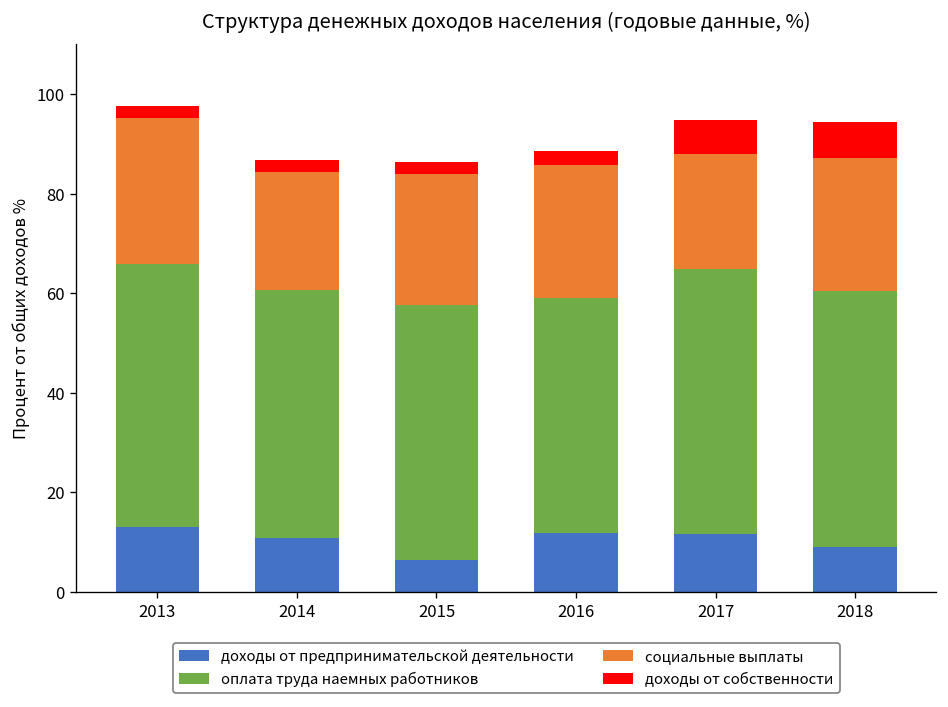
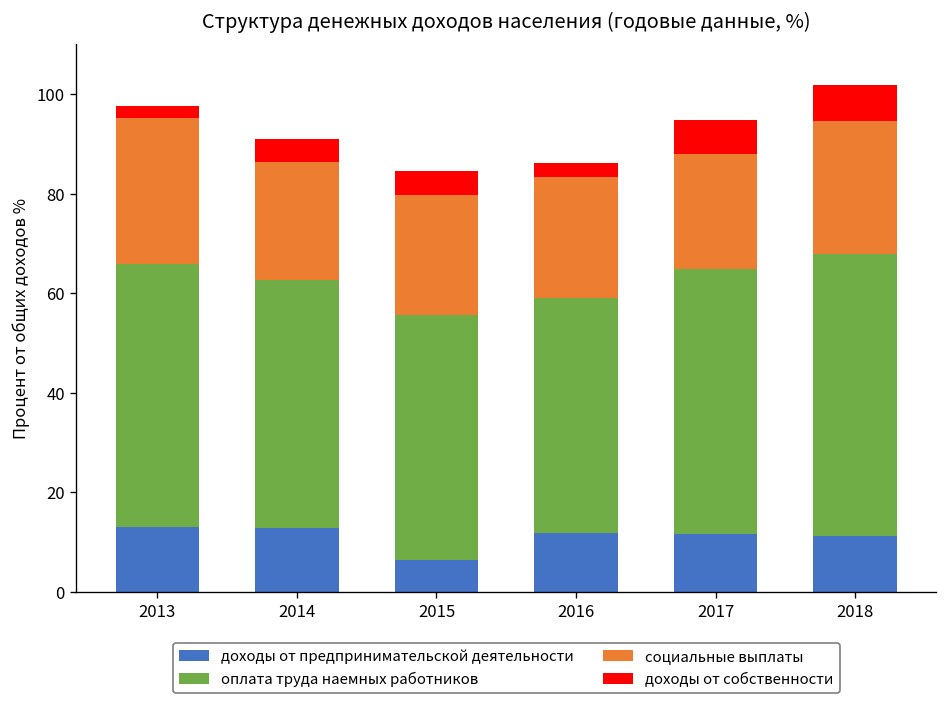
  {
    "доходы от предпринимательской деятельности": {
      "2013": 13,
-     "2014": 11,
+     "2014": 13,
      "2015": 6,
      "2016": 12,
      "2017": 12,
-     "2018": 9
+     "2018": 11
    },
    "оплата труда наемных работников": {
      "2013": 53,
      "2014": 50,
-     "2015": 51,
+     "2015": 49,
      "2016": 47,
      "2017": 53,
-     "2018": 51
+     "2018": 57
    },
    "социальные выплаты": {
      "2013": 29,
      "2014": 24,
-     "2015": 26,
-     "2016": 27,
+     "2015": 24,
+     "2016": 24,
      "2017": 23,
      "2018": 27
    },
    "доходы от собственности": {
      "2013": 3,
-     "2014": 3,
-     "2015": 3,
+     "2014": 5,
+     "2015": 5,
      "2016": 3,
      "2017": 7,
      "2018": 7
    }
  }
